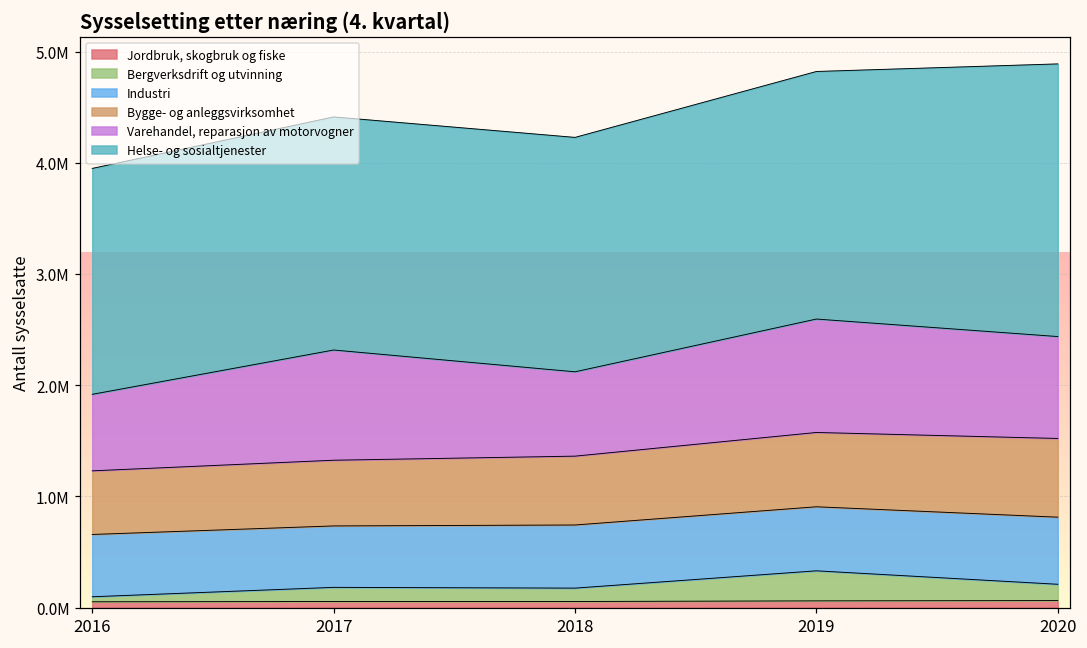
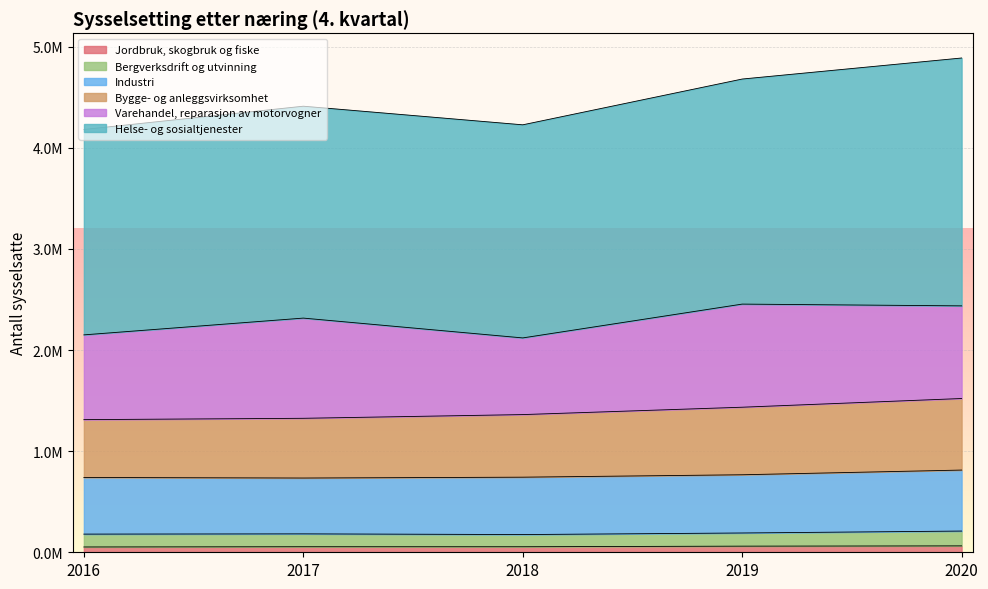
  {
    "Bergverksdrift og utvinning": {
-     "2016": 50000,
+     "2016": 130000,
      "2017": 130000,
      "2018": 120000,
-     "2019": 270000,
+     "2019": 130000,
      "2020": 150000
    },
    "Varehandel, reparasjon av motorvogner": {
-     "2016": 690000,
+     "2016": 840000,
      "2017": 990000,
      "2018": 760000,
      "2019": 1020000,
      "2020": 920000
    }
  }
